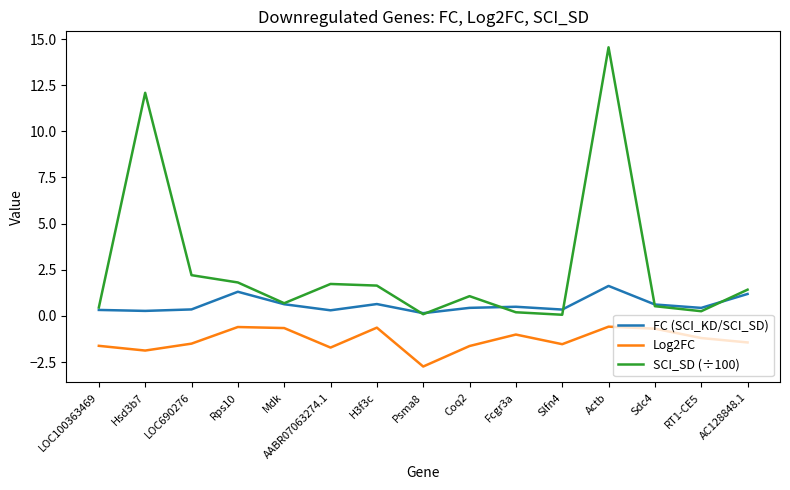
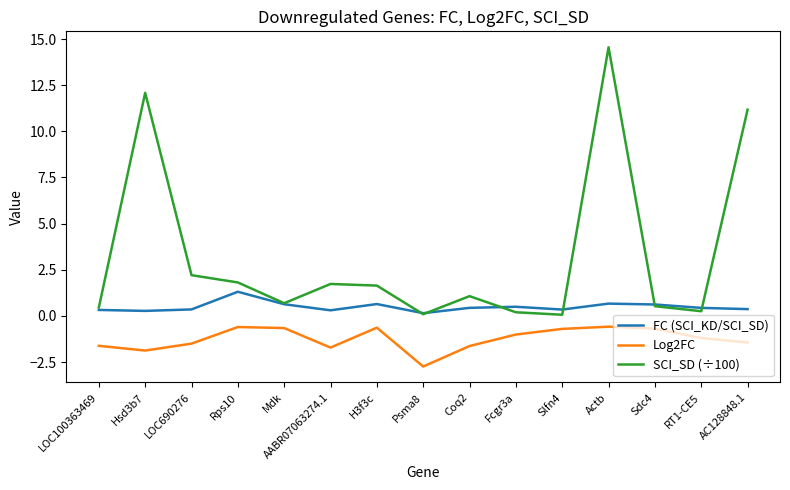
  {
    "FC (SCI_KD/SCI_SD)": {
      "Hsd3b7": 0.3,
      "LOC690276": 0.4,
      "Rps10": 1.3,
      "AABR07063274.1": 0.3,
      "H3f3c": 0.6,
      "Coq2": 0.4,
      "Fcgr3a": 0.5,
      "Slfn4": 0.3,
-     "Actb": 1.6,
+     "Actb": 0.7,
      "RT1-CE5": 0.4,
-     "AC128848.1": 1.2
+     "AC128848.1": 0.4
    },
    "Log2FC": {
      "LOC100363469": -1.6,
      "Hsd3b7": -1.9,
      "LOC690276": -1.5,
      "Rps10": -0.6,
      "Mdk": -0.7,
      "AABR07063274.1": -1.7,
      "H3f3c": -0.6,
      "Psma8": -2.7,
      "Coq2": -1.6,
      "Fcgr3a": -1.0,
-     "Slfn4": -1.5,
+     "Slfn4": -0.7,
      "Actb": -0.6
    },
    "SCI_SD (÷100)": {
      "Hsd3b7": 12.1,
      "LOC690276": 2.2,
      "Rps10": 1.8,
      "AABR07063274.1": 1.7,
      "H3f3c": 1.6,
      "Coq2": 1.1,
      "Fcgr3a": 0.2,
      "Slfn4": 0.1,
      "Actb": 14.6,
      "RT1-CE5": 0.3,
-     "AC128848.1": 1.4
+     "AC128848.1": 11.2
    }
  }
